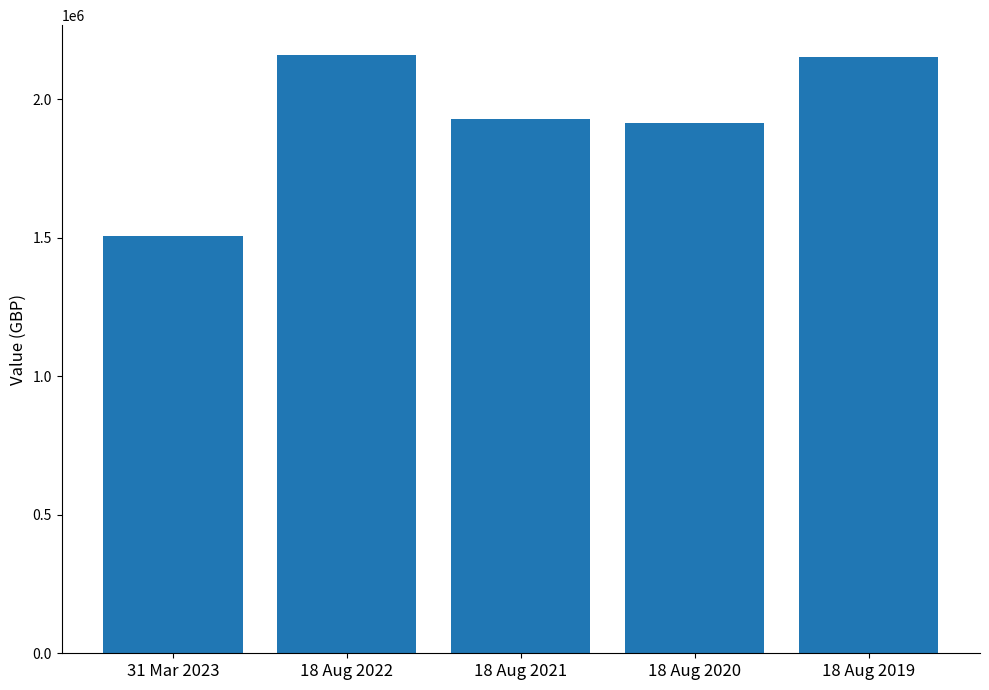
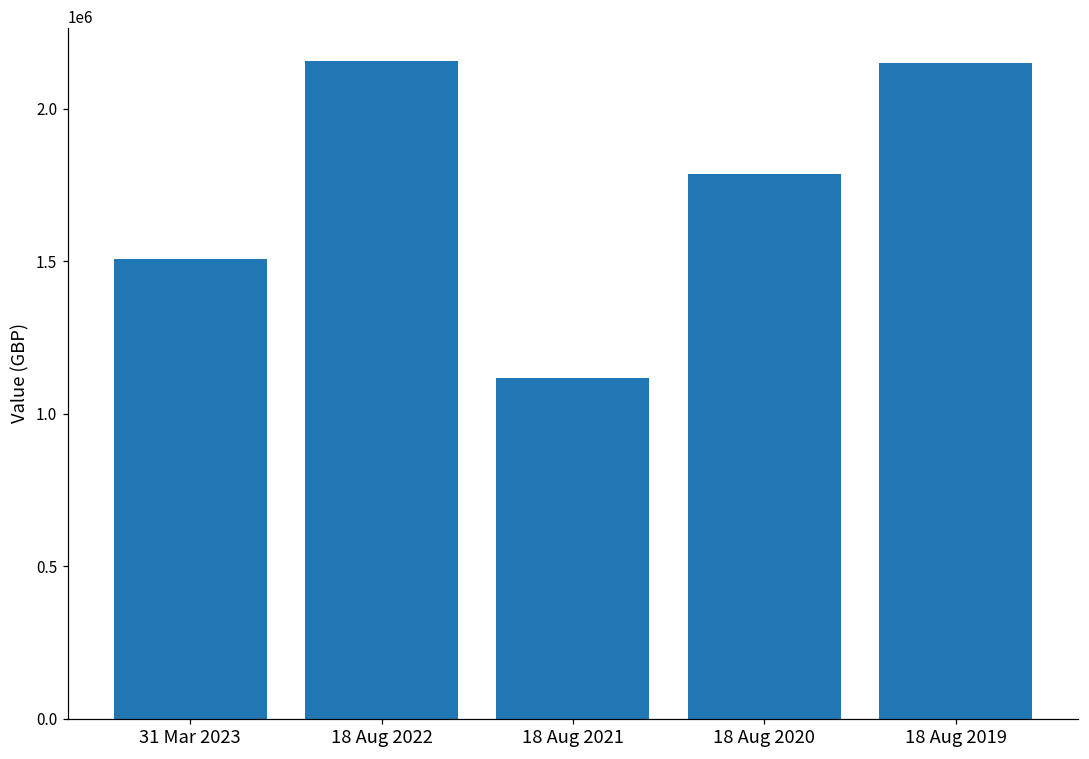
  {
    "31 Mar 2023": 1510000,
    "18 Aug 2022": 2160000,
-   "18 Aug 2021": 1930000,
-   "18 Aug 2020": 1910000,
+   "18 Aug 2021": 1120000,
+   "18 Aug 2020": 1790000,
    "18 Aug 2019": 2150000
  }
